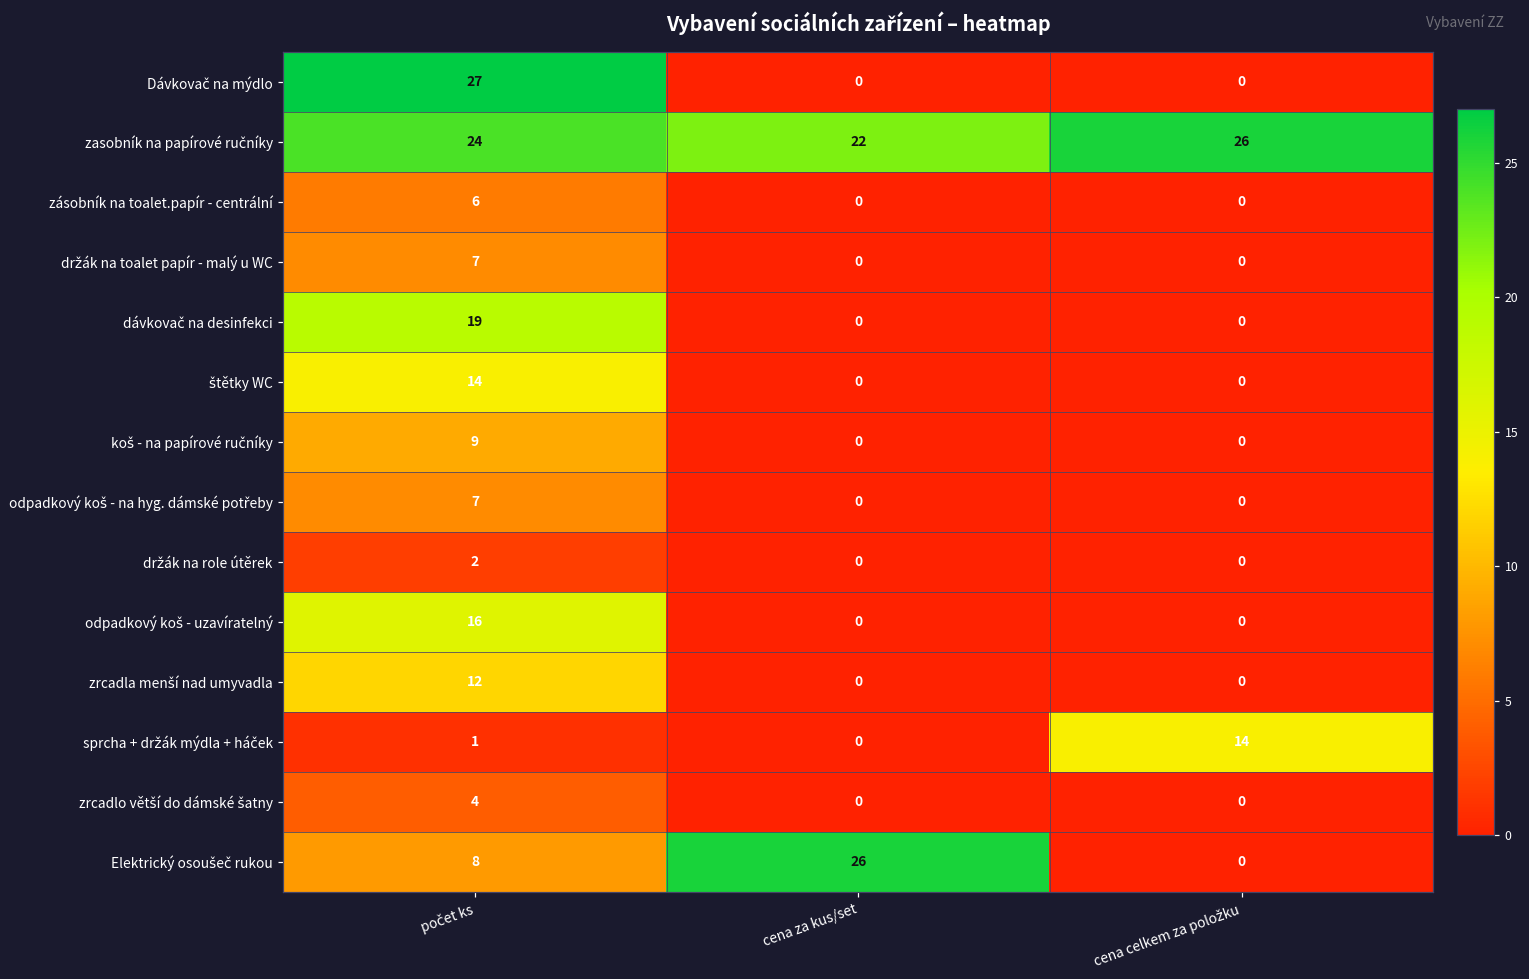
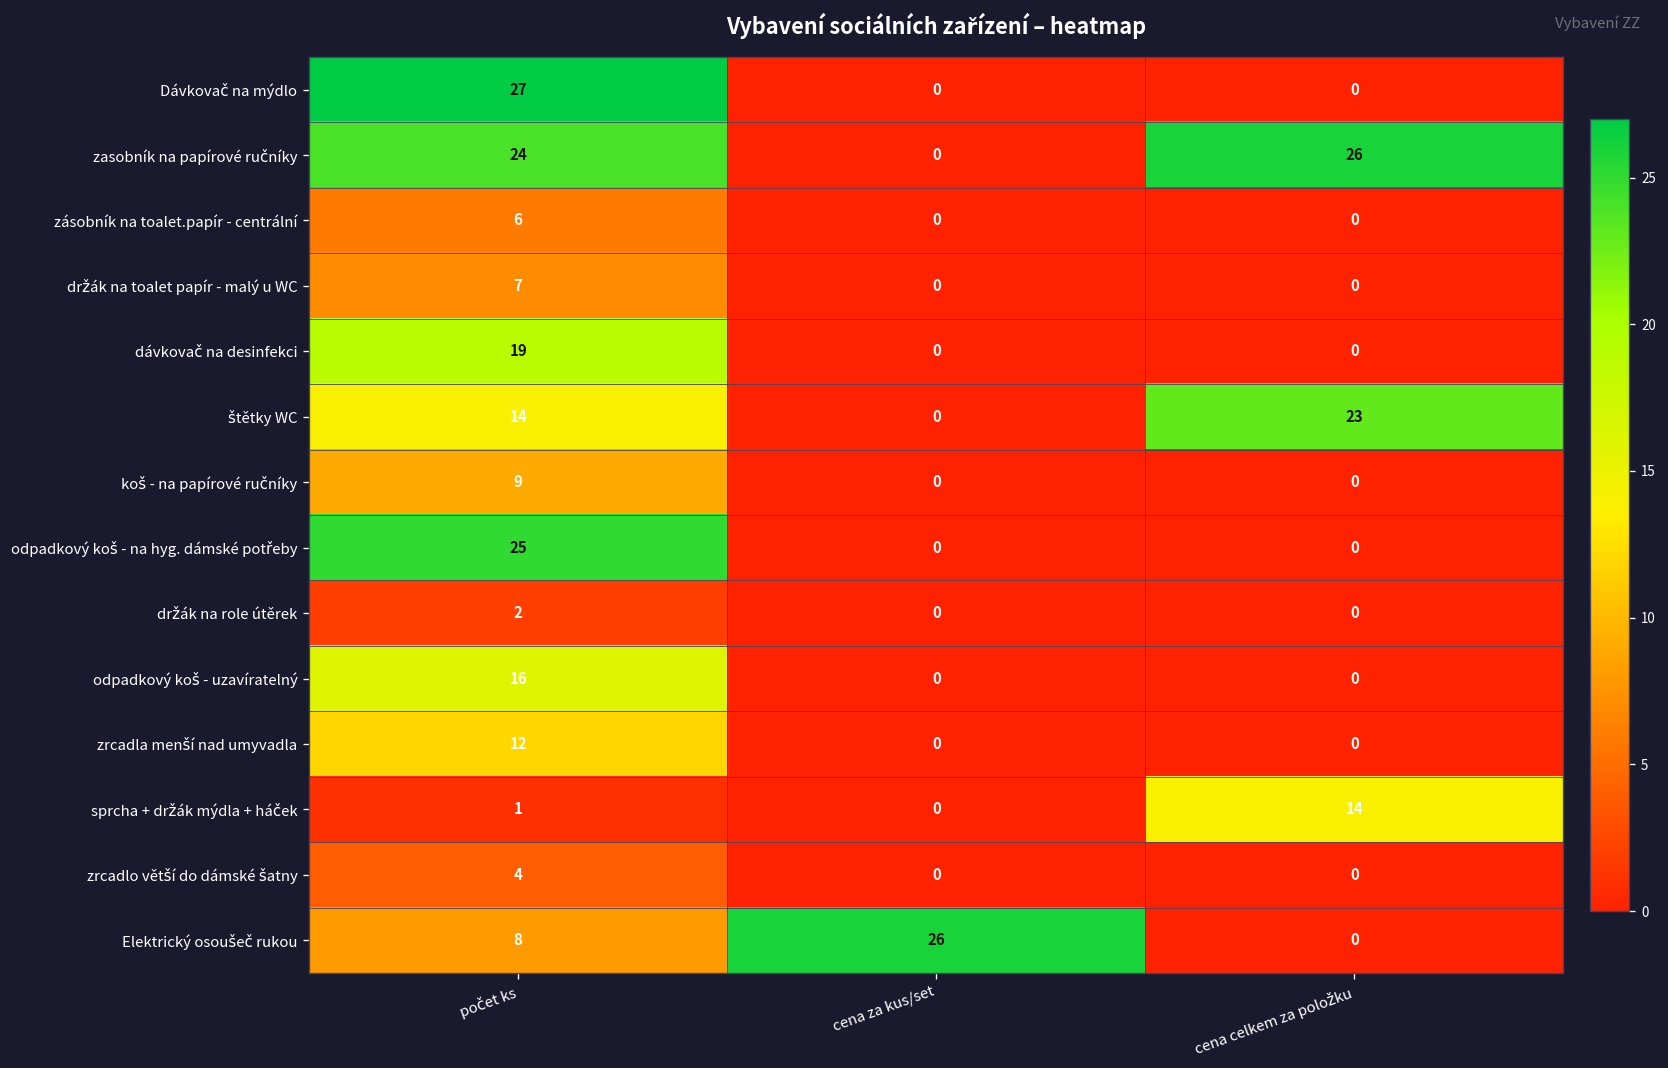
  {
    "Dávkovač na mýdlo": {
      "počet ks": 27,
      "cena za kus/set": 0,
      "cena celkem za položku": 0
    },
    "zasobník na papírové ručníky": {
      "počet ks": 24,
-     "cena za kus/set": 22,
+     "cena za kus/set": 0,
      "cena celkem za položku": 26
    },
    "zásobník na toalet.papír - centrální": {
      "počet ks": 6,
      "cena za kus/set": 0,
      "cena celkem za položku": 0
    },
    "držák na toalet papír - malý u WC": {
      "počet ks": 7,
      "cena za kus/set": 0,
      "cena celkem za položku": 0
    },
    "dávkovač na desinfekci": {
      "počet ks": 19,
      "cena za kus/set": 0,
      "cena celkem za položku": 0
    },
    "štětky WC": {
      "počet ks": 14,
      "cena za kus/set": 0,
-     "cena celkem za položku": 0
+     "cena celkem za položku": 23
    },
    "koš - na papírové ručníky": {
      "počet ks": 9,
      "cena za kus/set": 0,
      "cena celkem za položku": 0
    },
    "odpadkový koš - na hyg. dámské potřeby": {
-     "počet ks": 7,
+     "počet ks": 25,
      "cena za kus/set": 0,
      "cena celkem za položku": 0
    },
    "držák na role útěrek": {
      "počet ks": 2,
      "cena za kus/set": 0,
      "cena celkem za položku": 0
    },
    "odpadkový koš - uzavíratelný": {
      "počet ks": 16,
      "cena za kus/set": 0,
      "cena celkem za položku": 0
    },
    "zrcadla menší nad umyvadla": {
      "počet ks": 12,
      "cena za kus/set": 0,
      "cena celkem za položku": 0
    },
    "sprcha + držák mýdla + háček": {
      "počet ks": 1,
      "cena za kus/set": 0,
      "cena celkem za položku": 14
    },
    "zrcadlo větší do dámské šatny": {
      "počet ks": 4,
      "cena za kus/set": 0,
      "cena celkem za položku": 0
    },
    "Elektrický osoušeč rukou": {
      "počet ks": 8,
      "cena za kus/set": 26,
      "cena celkem za položku": 0
    }
  }
